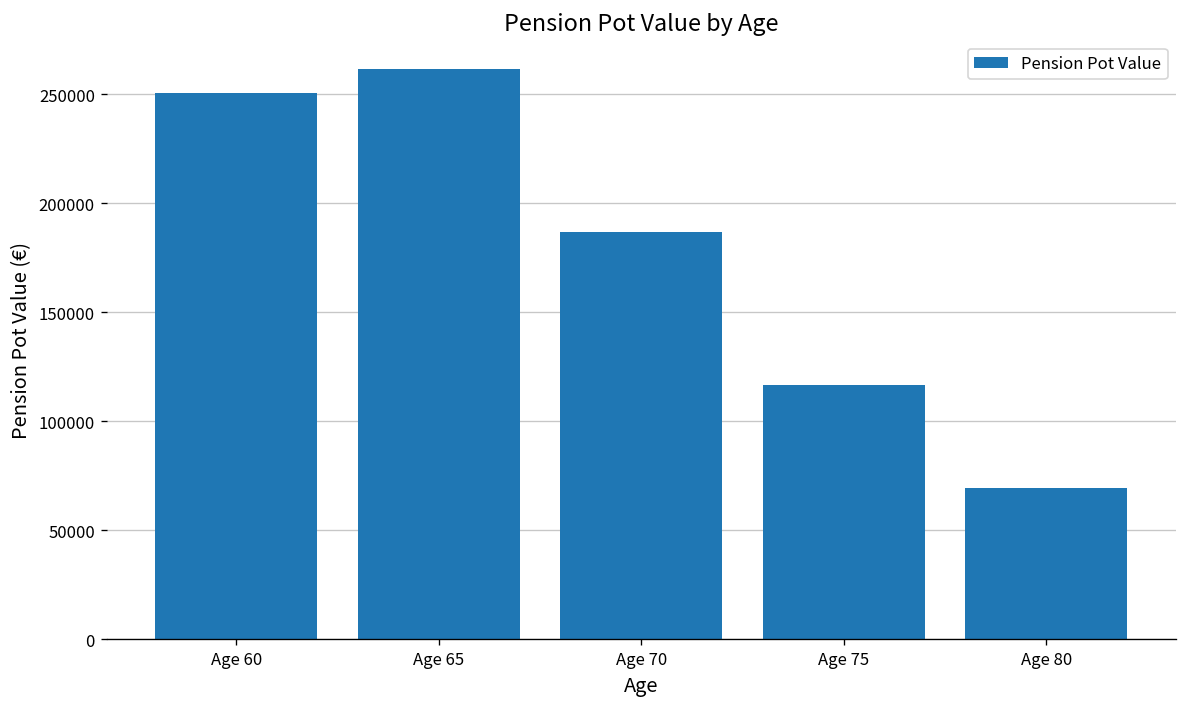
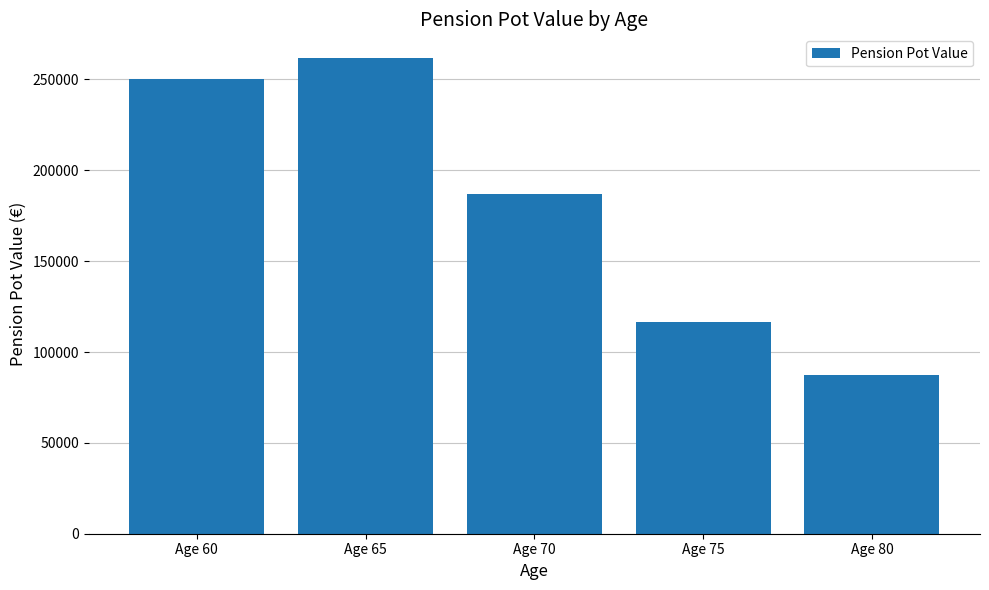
  {
    "Age 60": 251000,
    "Age 65": 262000,
    "Age 70": 187000,
    "Age 75": 117000,
-   "Age 80": 70000
+   "Age 80": 88000
  }
